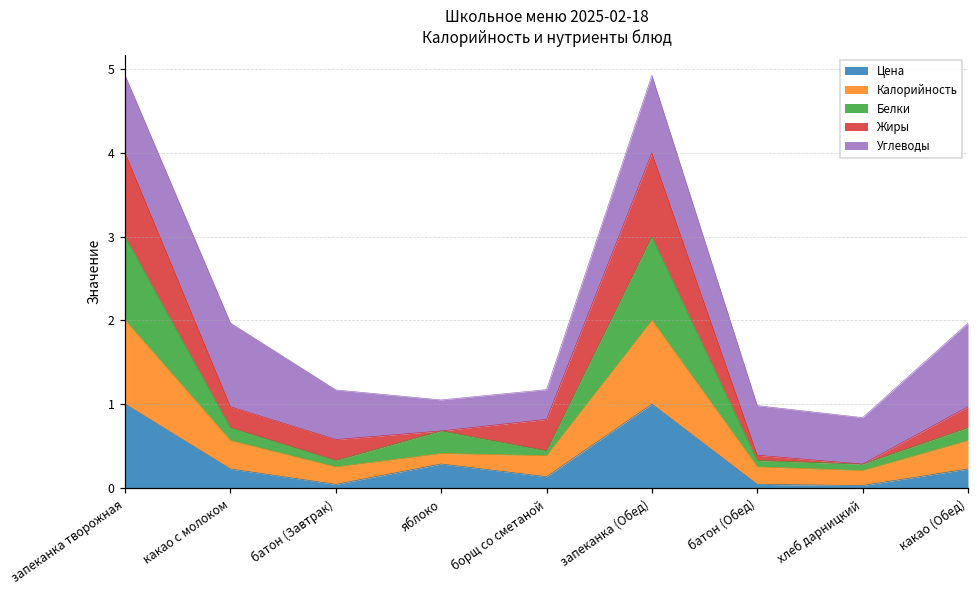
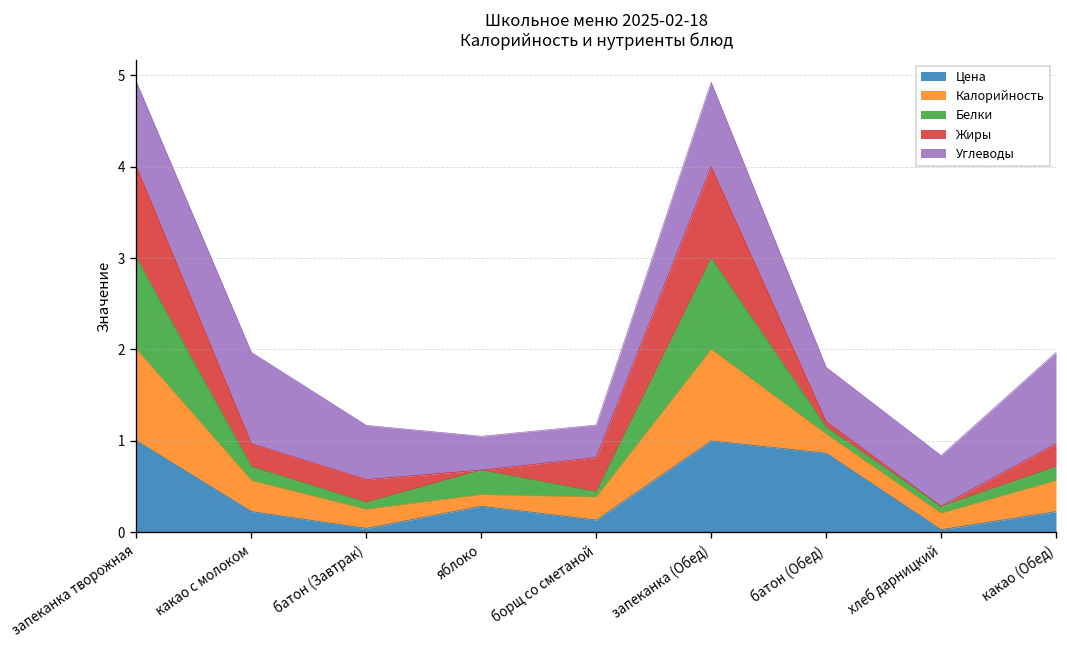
  {
    "Цена": {
      "запеканка творожная": 1.0,
      "какао с молоком": 0.2,
      "батон (Завтрак)": 0.0,
      "яблоко": 0.3,
      "борщ со сметаной": 0.1,
      "запеканка (Обед)": 1.0,
-     "батон (Обед)": 0.0,
+     "батон (Обед)": 0.9,
      "хлеб дарницкий": 0.0,
      "какао (Обед)": 0.2
    },
    "Калорийность": {
      "запеканка творожная": 1.0,
      "какао с молоком": 0.3,
      "батон (Завтрак)": 0.2,
      "яблоко": 0.1,
      "борщ со сметаной": 0.3,
      "запеканка (Обед)": 1.0,
      "батон (Обед)": 0.2,
      "хлеб дарницкий": 0.2,
      "какао (Обед)": 0.3
    },
    "Белки": {
      "запеканка творожная": 1.0,
      "какао с молоком": 0.2,
      "батон (Завтрак)": 0.1,
      "борщ со сметаной": 0.1,
      "запеканка (Обед)": 1.0,
      "батон (Обед)": 0.1,
      "какао (Обед)": 0.2
    },
    "Жиры": {
      "запеканка творожная": 1.0,
      "какао с молоком": 0.3,
      "батон (Завтрак)": 0.3,
      "борщ со сметаной": 0.4,
      "запеканка (Обед)": 1.0,
      "батон (Обед)": 0.1,
      "какао (Обед)": 0.3
    },
    "Углеводы": {
      "запеканка творожная": 0.9,
      "какао с молоком": 1.0,
      "батон (Завтрак)": 0.6,
      "яблоко": 0.4,
      "борщ со сметаной": 0.4,
      "запеканка (Обед)": 0.9,
      "батон (Обед)": 0.6,
      "хлеб дарницкий": 0.6,
      "какао (Обед)": 1.0
    }
  }
